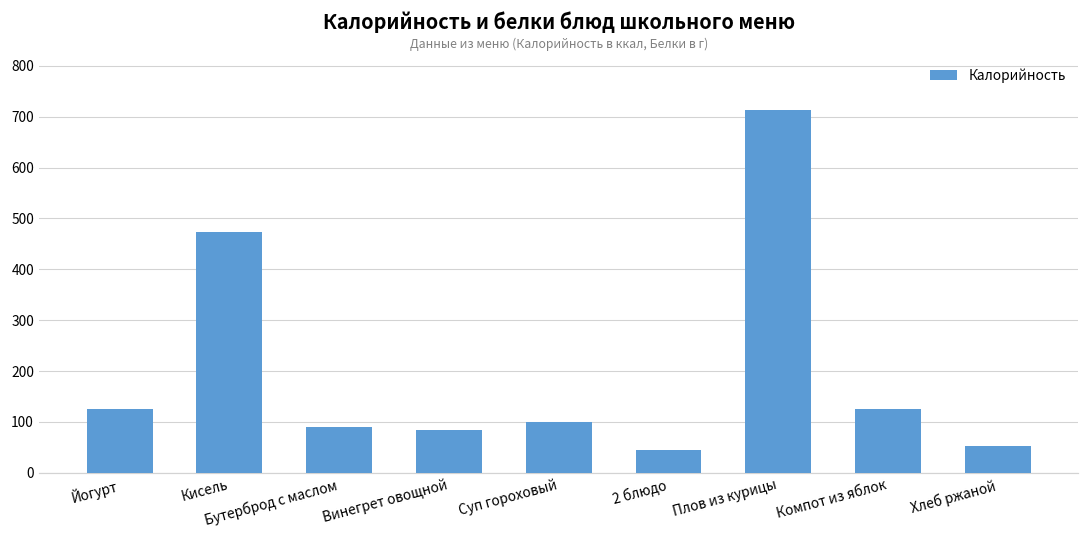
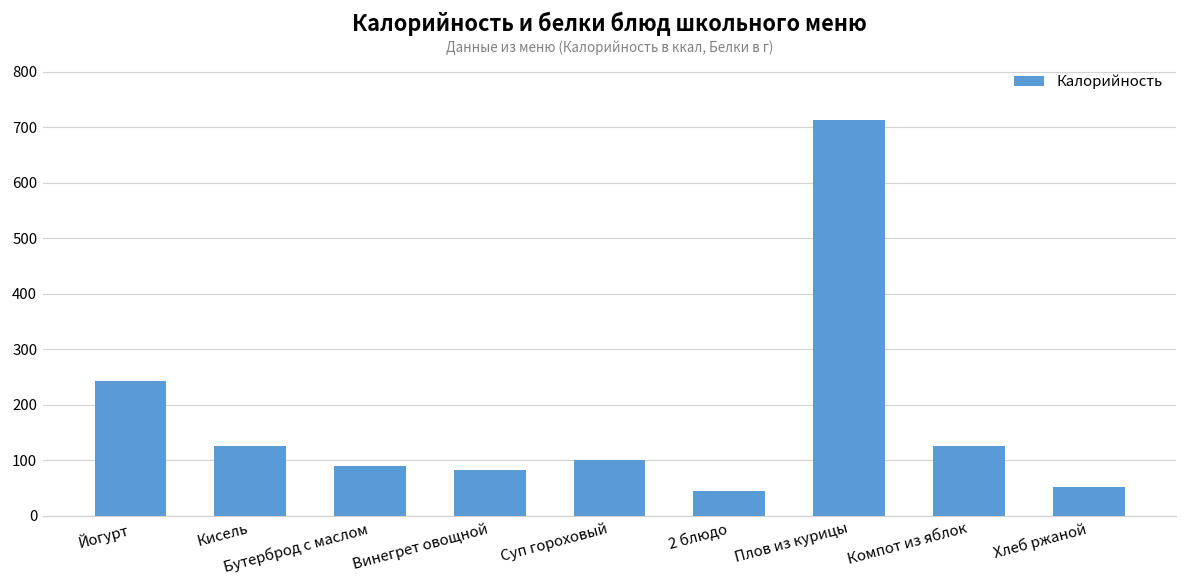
  {
-   "Йогурт": 120,
-   "Кисель": 470,
+   "Йогурт": 240,
+   "Кисель": 130,
    "Бутерброд с маслом": 90,
    "Винегрет овощной": 80,
    "Суп гороховый": 100,
    "2 блюдо": 40,
    "Плов из курицы": 710,
    "Компот из яблок": 130,
    "Хлеб ржаной": 50
  }
